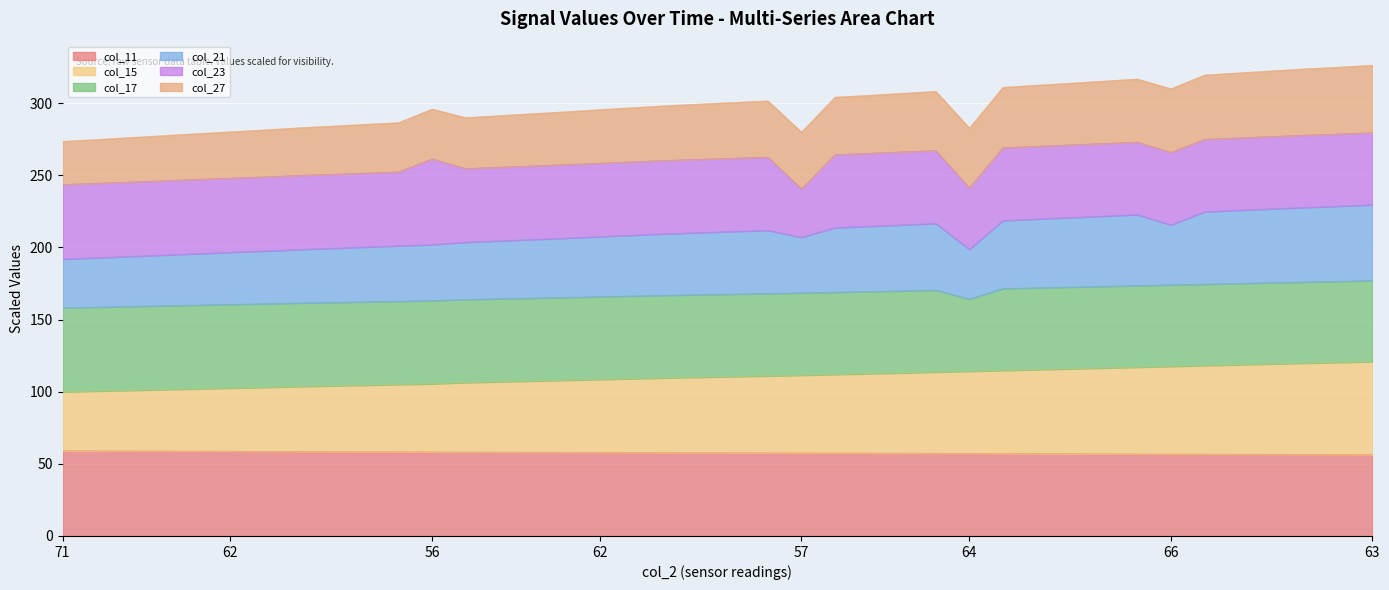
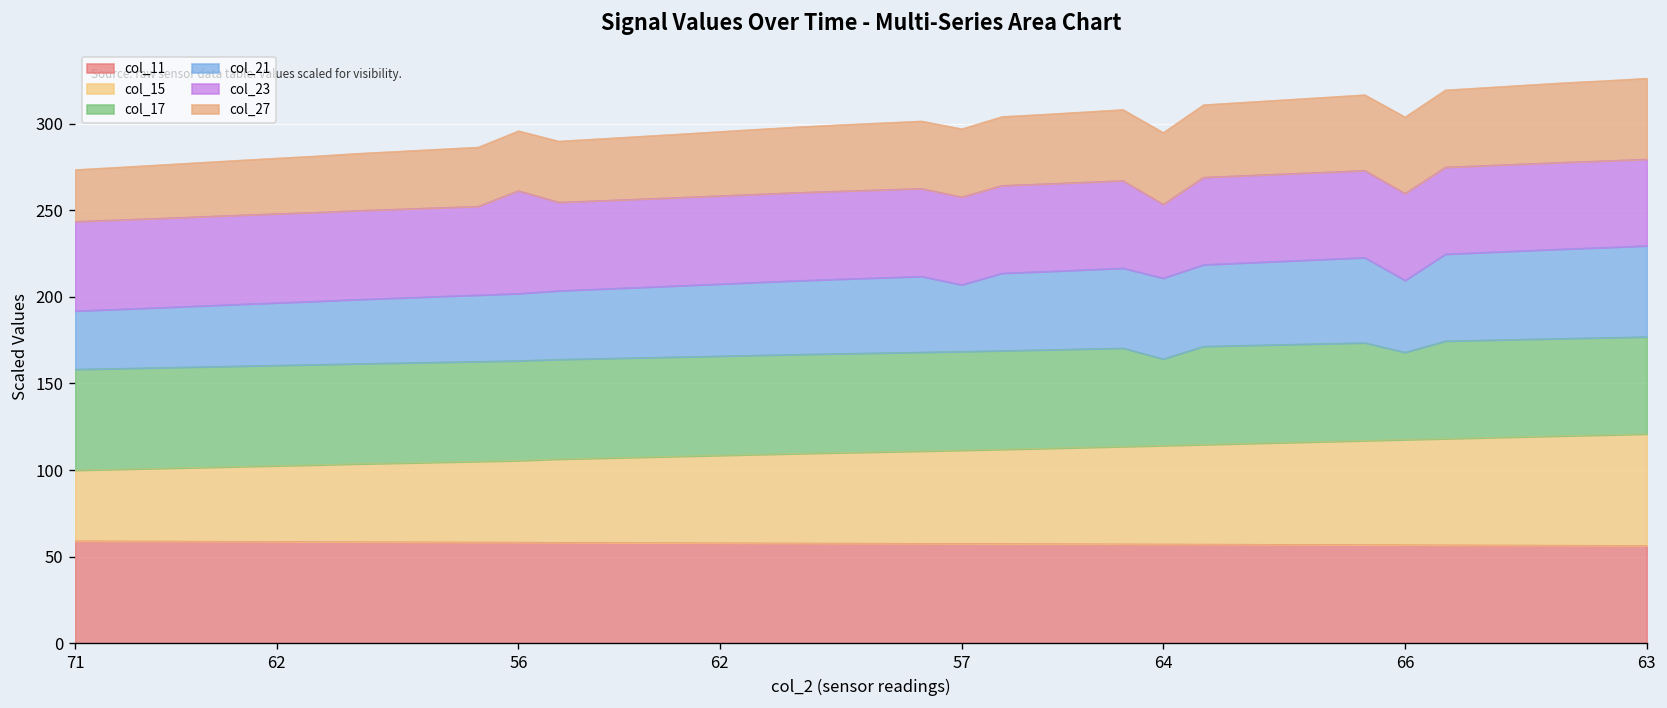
  {
    "col_17": {
      "71": 58,
      "56": 58,
      "57": 57,
      "64": 50,
-     "66": 56,
+     "66": 50,
      "63": 56
    },
    "col_21": {
      "71": 34,
      "56": 39,
      "57": 39,
-     "64": 34,
+     "64": 47,
      "66": 42,
      "63": 53
    },
    "col_23": {
      "71": 52,
      "56": 59,
-     "57": 34,
+     "57": 51,
      "64": 43,
      "66": 50,
      "63": 50
    }
  }
